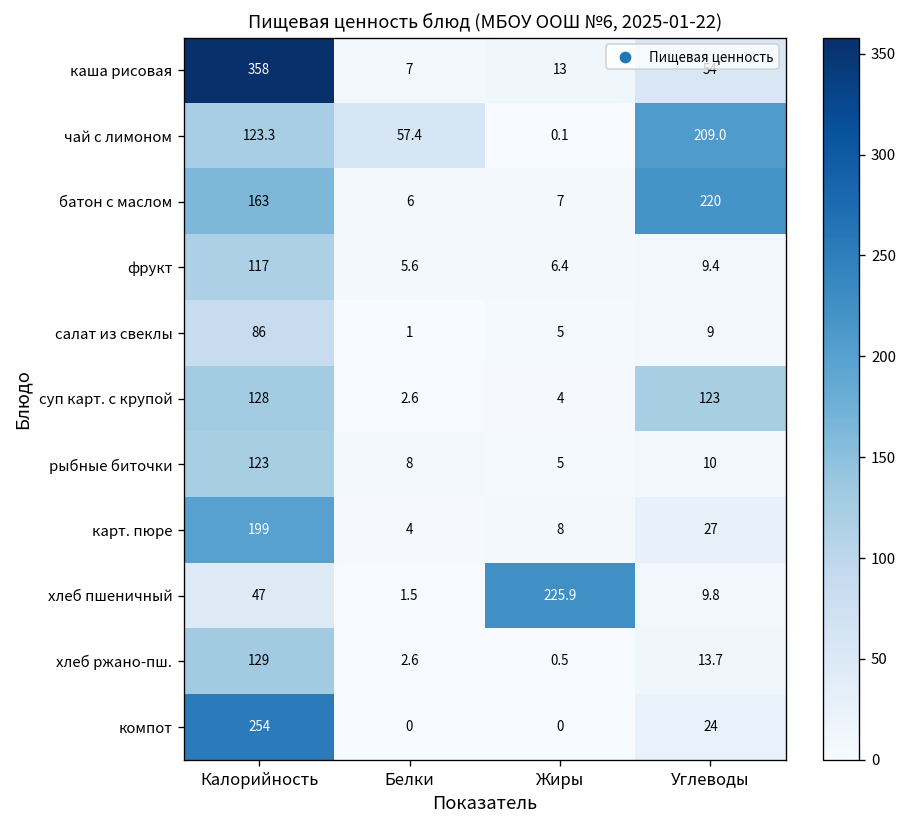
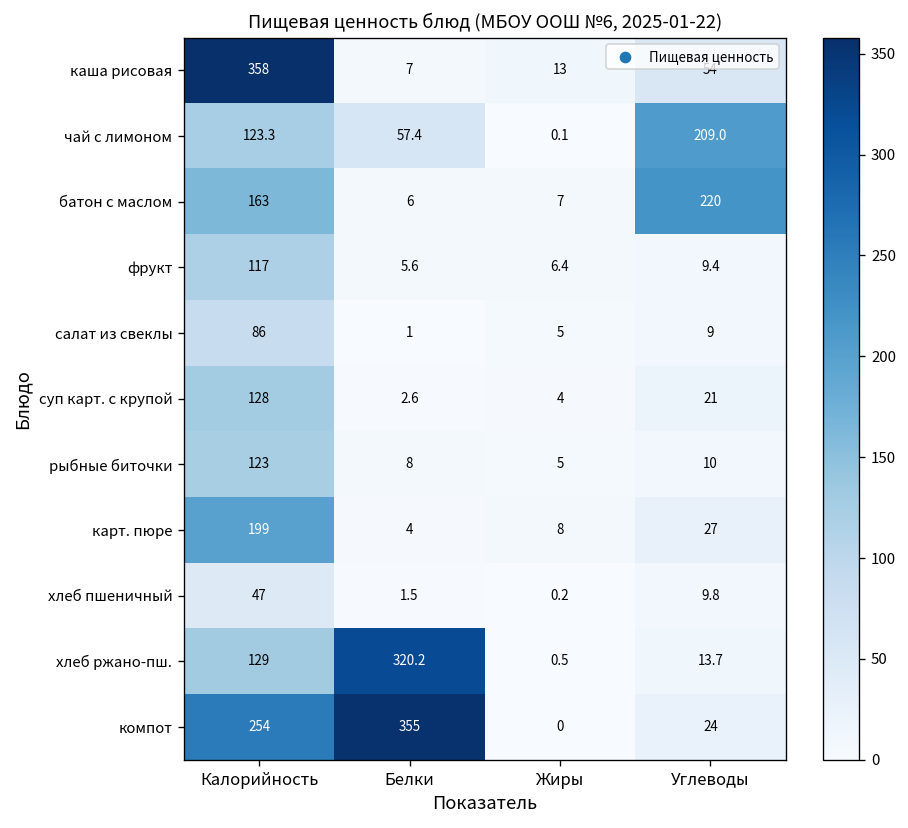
  {
    "каша рисовая": {
      "Калорийность": 358,
      "Белки": 7,
      "Жиры": 13
    },
    "чай с лимоном": {
      "Калорийность": 123.3,
      "Белки": 57.4,
      "Жиры": 0.1,
      "Углеводы": 209.0
    },
    "батон с маслом": {
      "Калорийность": 163,
      "Белки": 6,
      "Жиры": 7,
      "Углеводы": 220
    },
    "фрукт": {
      "Калорийность": 117,
      "Белки": 5.6,
      "Жиры": 6.4,
      "Углеводы": 9.4
    },
    "салат из свеклы": {
      "Калорийность": 86,
      "Белки": 1,
      "Жиры": 5,
      "Углеводы": 9
    },
    "суп карт. с крупой": {
      "Калорийность": 128,
      "Белки": 2.6,
      "Жиры": 4,
-     "Углеводы": 123
+     "Углеводы": 21
    },
    "рыбные биточки": {
      "Калорийность": 123,
      "Белки": 8,
      "Жиры": 5,
      "Углеводы": 10
    },
    "карт. пюре": {
      "Калорийность": 199,
      "Белки": 4,
      "Жиры": 8,
      "Углеводы": 27
    },
    "хлеб пшеничный": {
      "Калорийность": 47,
      "Белки": 1.5,
-     "Жиры": 225.9,
+     "Жиры": 0.2,
      "Углеводы": 9.8
    },
    "хлеб ржано-пш.": {
      "Калорийность": 129,
-     "Белки": 2.6,
+     "Белки": 320.2,
      "Жиры": 0.5,
      "Углеводы": 13.7
    },
    "компот": {
      "Калорийность": 254,
-     "Белки": 0,
+     "Белки": 355,
      "Жиры": 0,
      "Углеводы": 24
    }
  }
